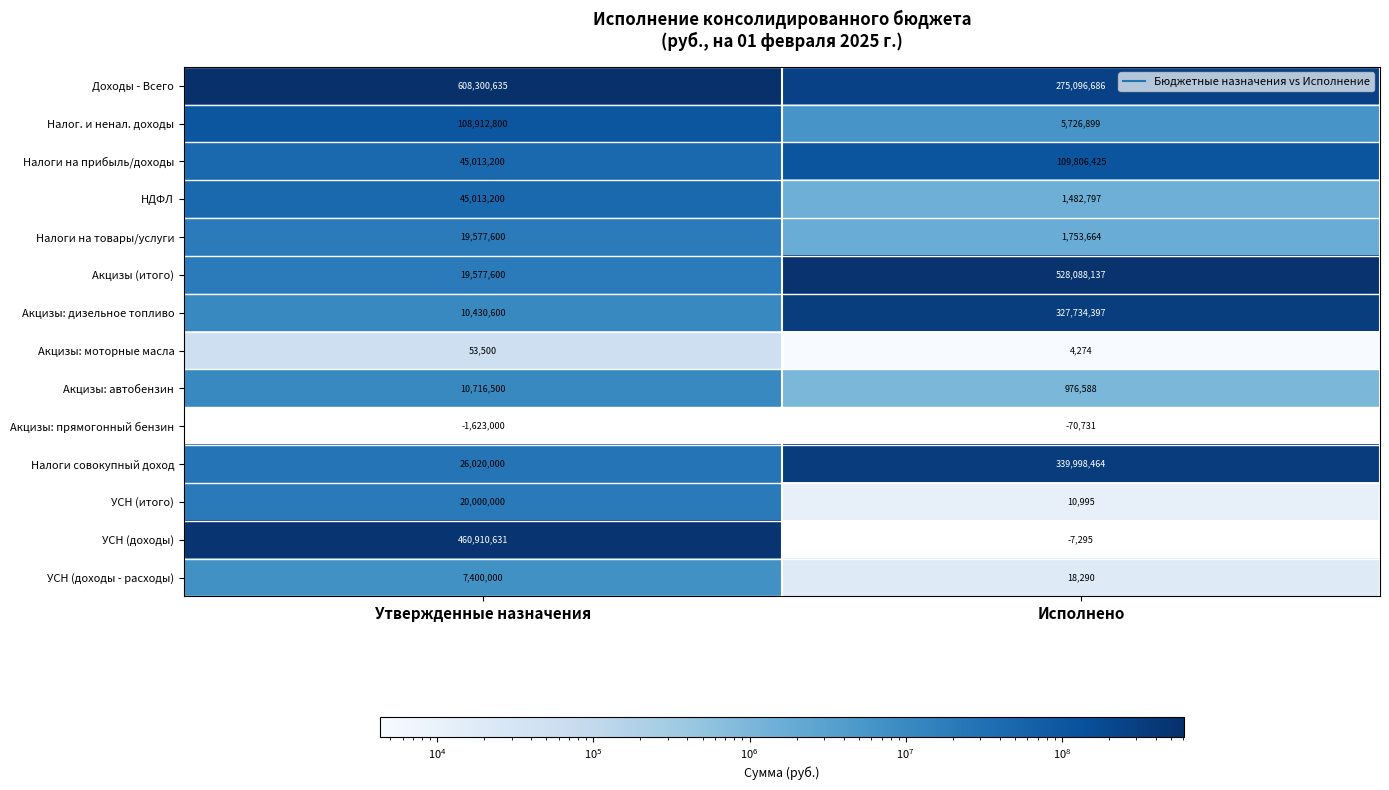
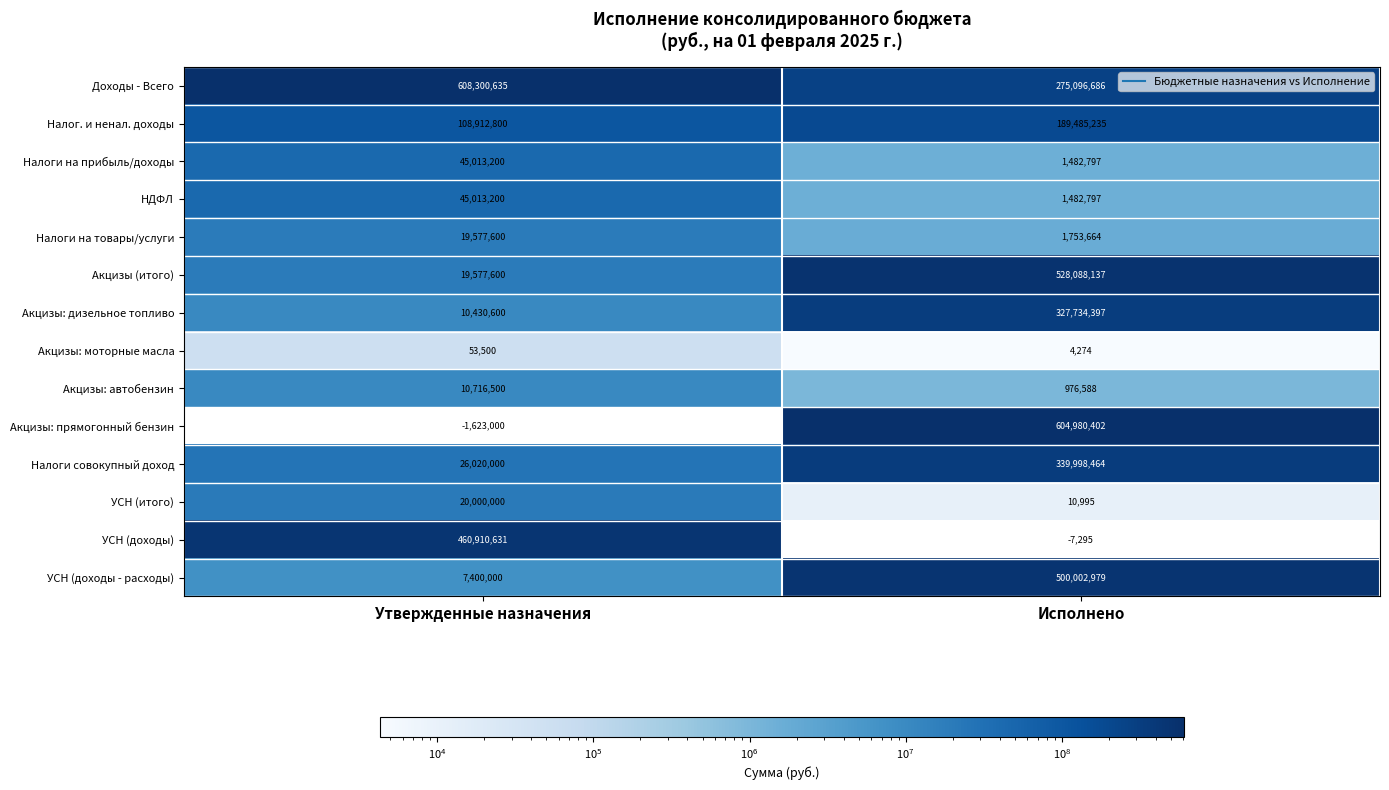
  {
    "Доходы - Всего": {
      "Утвержденные назначения": "608,300,635",
      "Исполнено": "275,096,686"
    },
    "Налог. и ненал. доходы": {
      "Утвержденные назначения": "108,912,800",
-     "Исполнено": "5,726,899"
+     "Исполнено": "189,485,235"
    },
    "Налоги на прибыль/доходы": {
      "Утвержденные назначения": "45,013,200",
-     "Исполнено": "109,806,425"
+     "Исполнено": "1,482,797"
    },
    "НДФЛ": {
      "Утвержденные назначения": "45,013,200",
      "Исполнено": "1,482,797"
    },
    "Налоги на товары/услуги": {
      "Утвержденные назначения": "19,577,600",
      "Исполнено": "1,753,664"
    },
    "Акцизы (итого)": {
      "Утвержденные назначения": "19,577,600",
      "Исполнено": "528,088,137"
    },
    "Акцизы: дизельное топливо": {
      "Утвержденные назначения": "10,430,600",
      "Исполнено": "327,734,397"
    },
    "Акцизы: моторные масла": {
      "Утвержденные назначения": "53,500",
      "Исполнено": "4,274"
    },
    "Акцизы: автобензин": {
      "Утвержденные назначения": "10,716,500",
      "Исполнено": "976,588"
    },
    "Акцизы: прямогонный бензин": {
      "Утвержденные назначения": "-1,623,000",
-     "Исполнено": "-70,731"
+     "Исполнено": "604,980,402"
    },
    "Налоги совокупный доход": {
      "Утвержденные назначения": "26,020,000",
      "Исполнено": "339,998,464"
    },
    "УСН (итого)": {
      "Утвержденные назначения": "20,000,000",
      "Исполнено": "10,995"
    },
    "УСН (доходы)": {
      "Утвержденные назначения": "460,910,631",
      "Исполнено": "-7,295"
    },
    "УСН (доходы - расходы)": {
      "Утвержденные назначения": "7,400,000",
-     "Исполнено": "18,290"
+     "Исполнено": "500,002,979"
    }
  }
